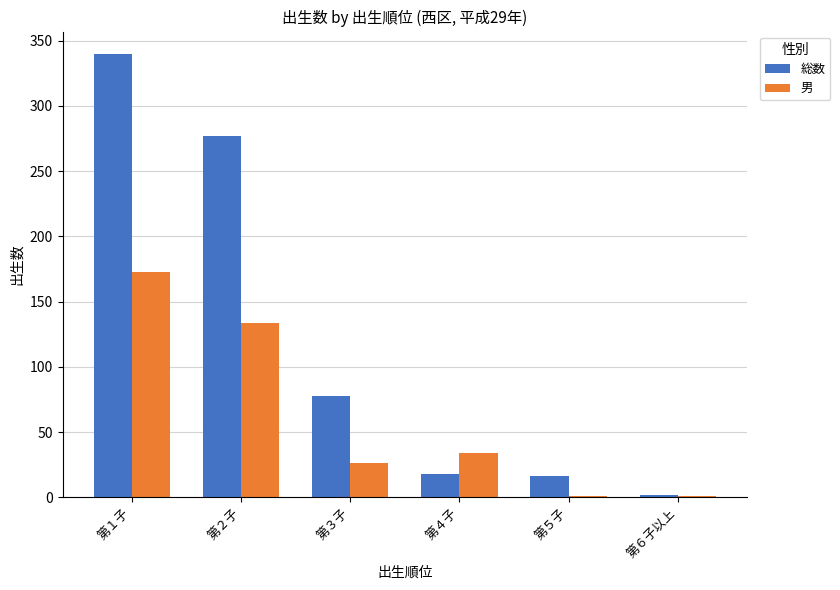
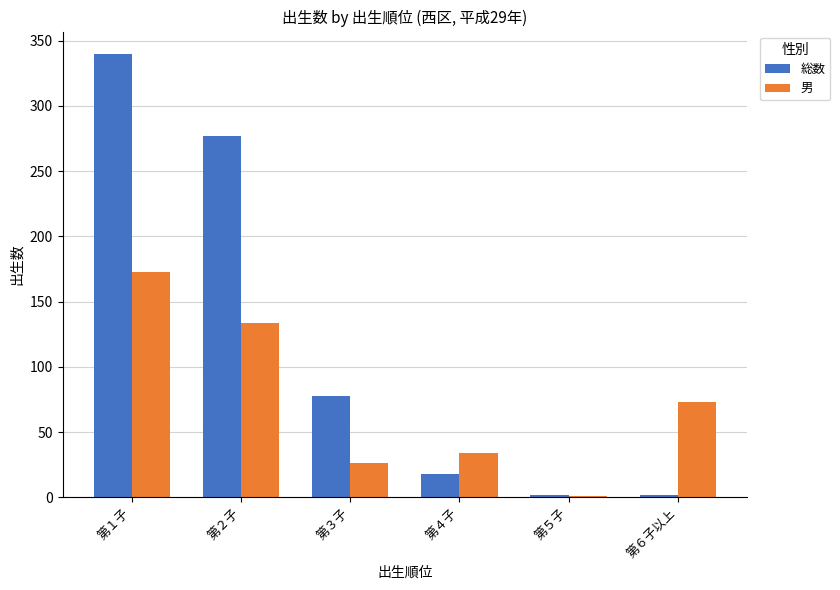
  {
    "総数": {
      "第１子": 340,
      "第２子": 277,
      "第３子": 78,
      "第４子": 18,
-     "第５子": 16,
+     "第５子": 2,
      "第６子以上": 2
    },
    "男": {
      "第１子": 173,
      "第２子": 134,
      "第３子": 26,
      "第４子": 34,
-     "第６子以上": 1
+     "第６子以上": 73
    }
  }
